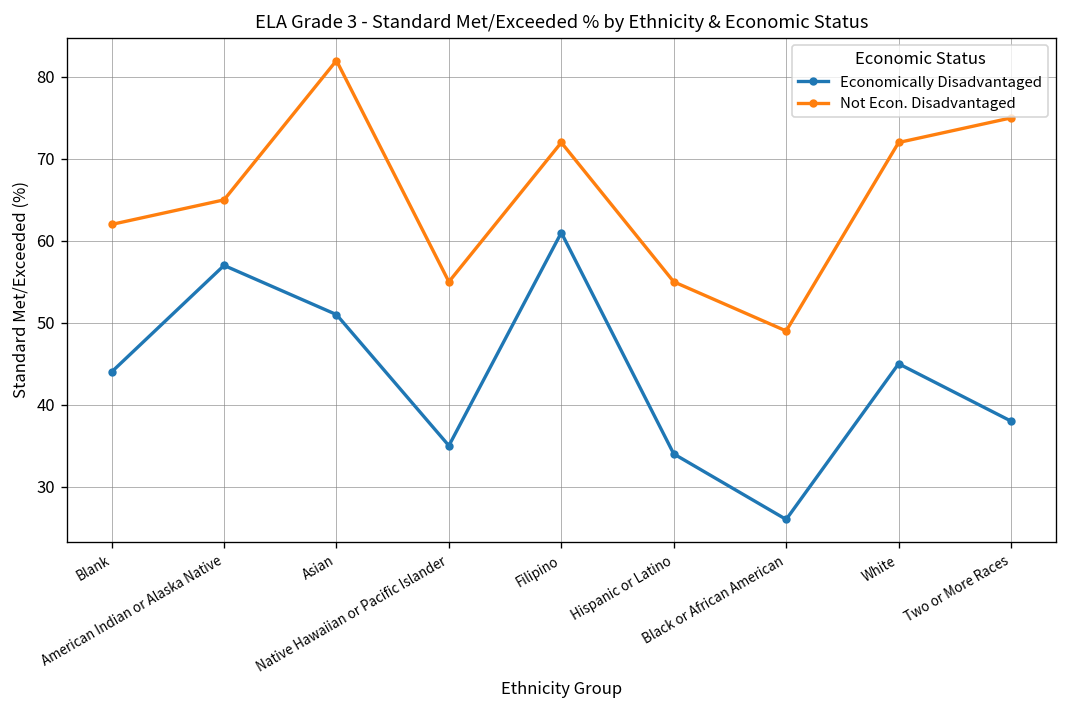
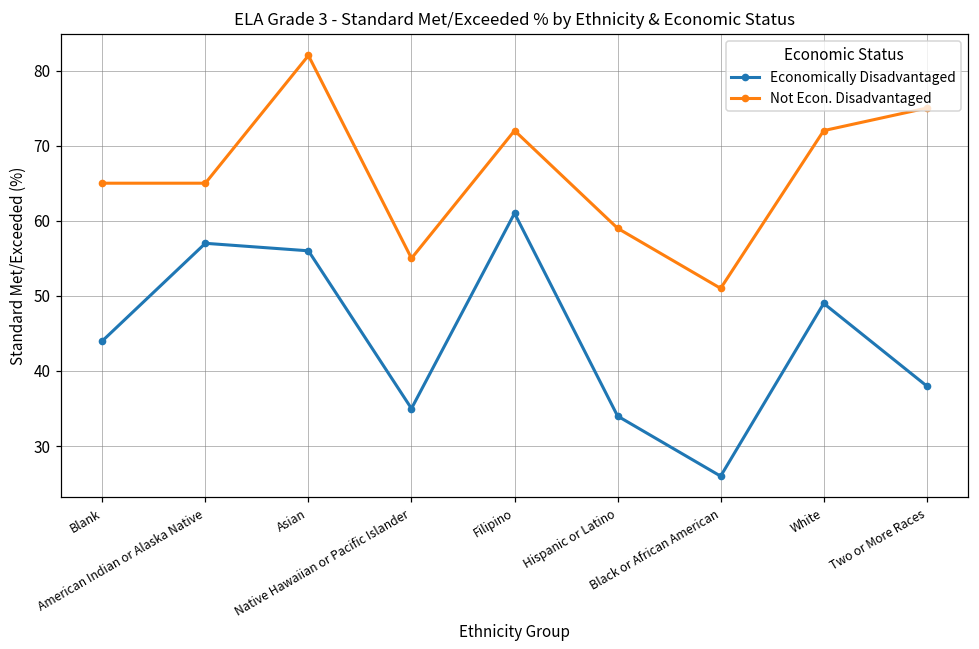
  {
    "Economically Disadvantaged": {
      "Blank": 44,
      "American Indian or Alaska Native": 57,
-     "Asian": 51,
+     "Asian": 56,
      "Native Hawaiian or Pacific Islander": 35,
      "Filipino": 61,
      "Hispanic or Latino": 34,
      "Black or African American": 26,
-     "White": 45,
+     "White": 49,
      "Two or More Races": 38
    },
    "Not Econ. Disadvantaged": {
-     "Blank": 62,
+     "Blank": 65,
      "American Indian or Alaska Native": 65,
      "Asian": 82,
      "Native Hawaiian or Pacific Islander": 55,
      "Filipino": 72,
-     "Hispanic or Latino": 55,
-     "Black or African American": 49,
+     "Hispanic or Latino": 59,
+     "Black or African American": 51,
      "White": 72
    }
  }
